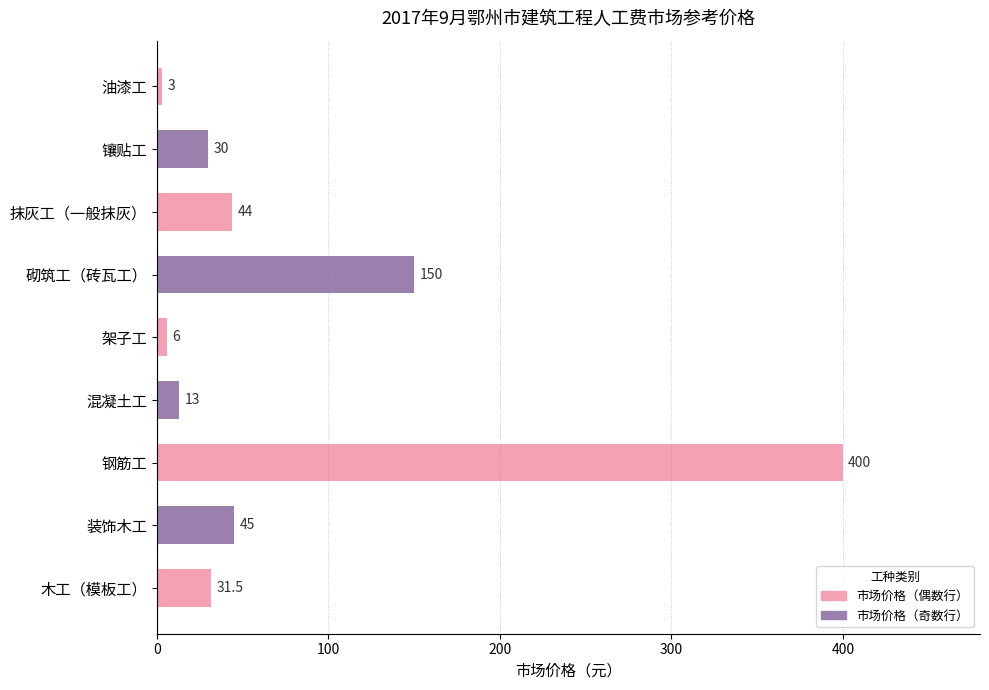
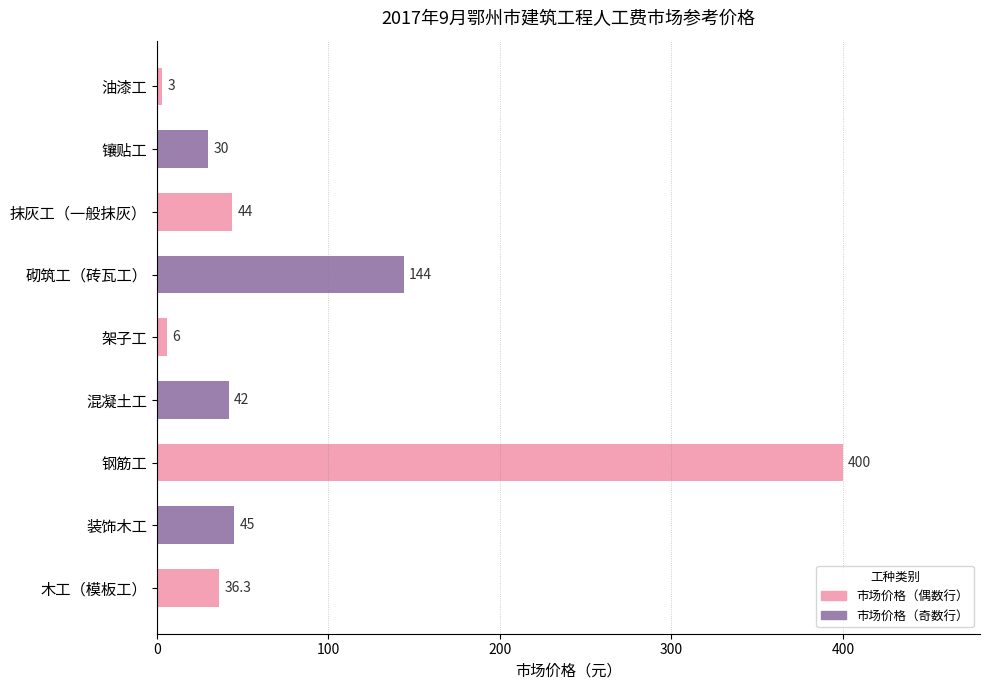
  {
    "油漆工": 3,
    "镶贴工": 30,
    "抹灰工（一般抹灰）": 44,
-   "砌筑工（砖瓦工）": 150,
+   "砌筑工（砖瓦工）": 144,
    "架子工": 6,
-   "混凝土工": 13,
+   "混凝土工": 42,
    "钢筋工": 400,
    "装饰木工": 45,
-   "木工（模板工）": 31.5
+   "木工（模板工）": 36.3
  }
